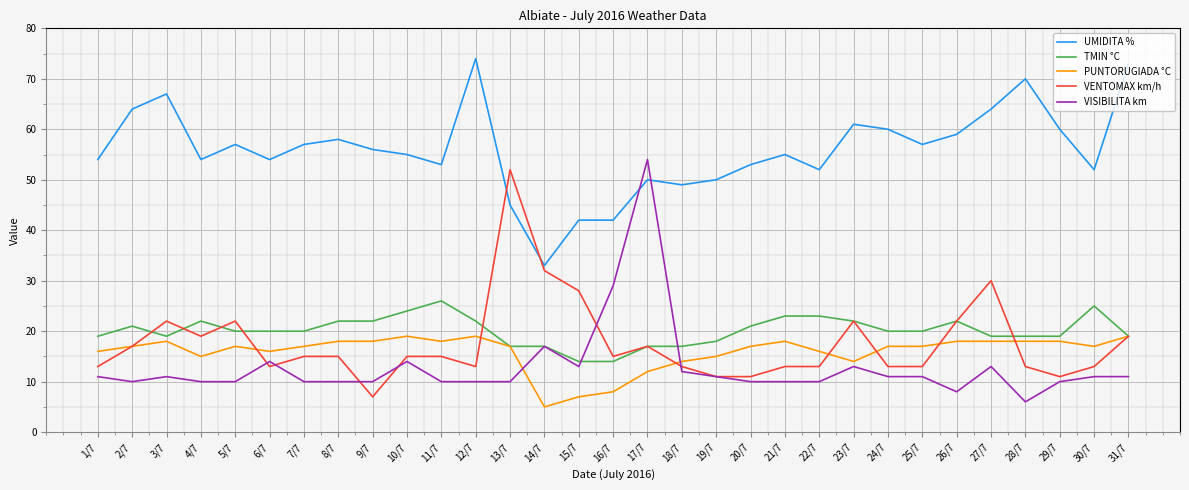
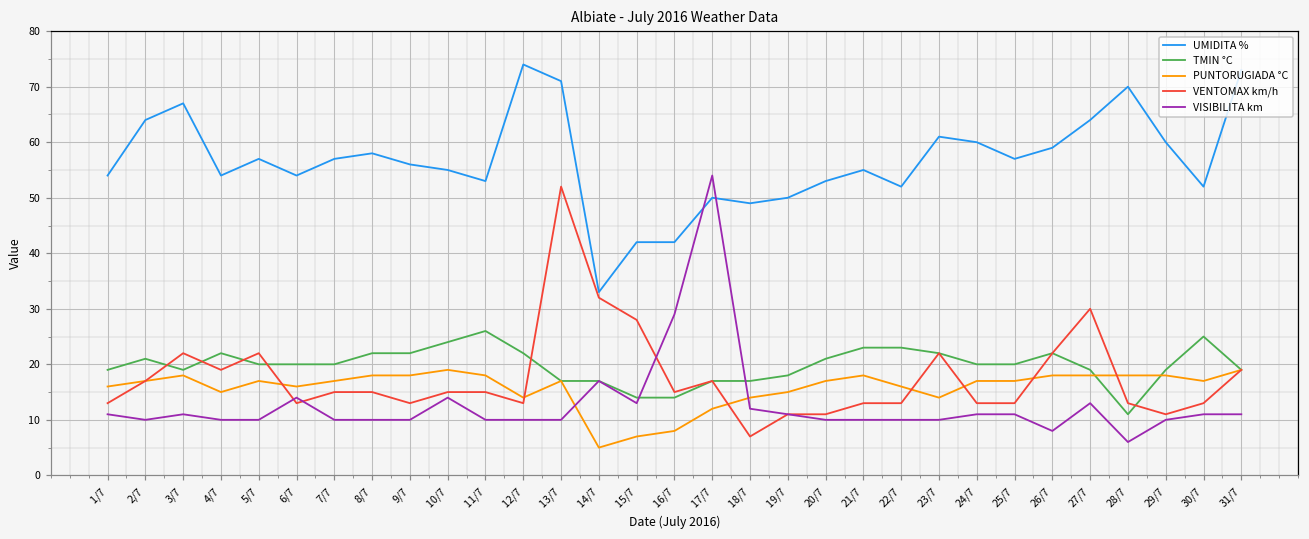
  {
    "UMIDITA %": {
      "1/7": 54,
      "2/7": 64,
      "3/7": 67,
      "4/7": 54,
      "5/7": 57,
      "6/7": 54,
      "7/7": 57,
      "8/7": 58,
      "9/7": 56,
      "10/7": 55,
      "11/7": 53,
      "12/7": 74,
-     "13/7": 45,
+     "13/7": 71,
      "14/7": 33,
      "15/7": 42,
      "16/7": 42,
      "17/7": 50,
      "18/7": 49,
      "19/7": 50,
      "20/7": 53,
      "21/7": 55,
      "22/7": 52,
      "23/7": 61,
      "24/7": 60,
      "25/7": 57,
      "26/7": 59,
      "27/7": 64,
      "28/7": 70,
      "29/7": 60,
      "30/7": 52
    },
    "TMIN °C": {
      "1/7": 19,
      "2/7": 21,
      "3/7": 19,
      "4/7": 22,
      "5/7": 20,
      "6/7": 20,
      "7/7": 20,
      "8/7": 22,
      "9/7": 22,
      "10/7": 24,
      "11/7": 26,
      "12/7": 22,
      "15/7": 14,
      "16/7": 14,
      "18/7": 17,
      "19/7": 18,
      "20/7": 21,
      "21/7": 23,
      "22/7": 23,
      "24/7": 20,
      "25/7": 20,
      "27/7": 19,
-     "28/7": 19,
+     "28/7": 11,
      "29/7": 19,
      "30/7": 25
    },
    "PUNTORUGIADA °C": {
      "1/7": 16,
      "3/7": 18,
      "4/7": 15,
      "5/7": 17,
      "6/7": 16,
      "7/7": 17,
      "8/7": 18,
      "9/7": 18,
      "10/7": 19,
      "11/7": 18,
-     "12/7": 19,
+     "12/7": 14,
      "14/7": 5,
      "15/7": 7,
      "16/7": 8,
      "17/7": 12,
      "18/7": 14,
      "19/7": 15,
      "20/7": 17,
      "21/7": 18,
      "22/7": 16,
      "23/7": 14,
      "24/7": 17,
      "25/7": 17,
      "26/7": 18,
      "27/7": 18,
      "28/7": 18,
      "29/7": 18,
      "30/7": 17
    },
    "VENTOMAX km/h": {
      "1/7": 13,
      "3/7": 22,
      "4/7": 19,
      "5/7": 22,
      "6/7": 13,
      "7/7": 15,
      "8/7": 15,
-     "9/7": 7,
+     "9/7": 13,
      "10/7": 15,
      "11/7": 15,
      "12/7": 13,
      "13/7": 52,
      "14/7": 32,
      "15/7": 28,
      "16/7": 15,
-     "18/7": 13,
+     "18/7": 7,
      "20/7": 11,
      "21/7": 13,
      "22/7": 13,
      "24/7": 13,
      "25/7": 13,
      "27/7": 30,
      "28/7": 13,
      "29/7": 11,
      "30/7": 13
    },
    "VISIBILITA km": {
      "1/7": 11,
      "2/7": 10,
      "3/7": 11,
      "4/7": 10,
      "5/7": 10,
      "6/7": 14,
      "7/7": 10,
      "8/7": 10,
      "9/7": 10,
      "10/7": 14,
      "11/7": 10,
      "12/7": 10,
      "13/7": 10,
      "15/7": 13,
      "16/7": 29,
      "17/7": 54,
      "18/7": 12,
      "20/7": 10,
      "21/7": 10,
      "22/7": 10,
-     "23/7": 13,
+     "23/7": 10,
      "24/7": 11,
      "25/7": 11,
      "26/7": 8,
      "27/7": 13,
      "28/7": 6,
      "29/7": 10,
      "30/7": 11,
      "31/7": 11
    }
  }
